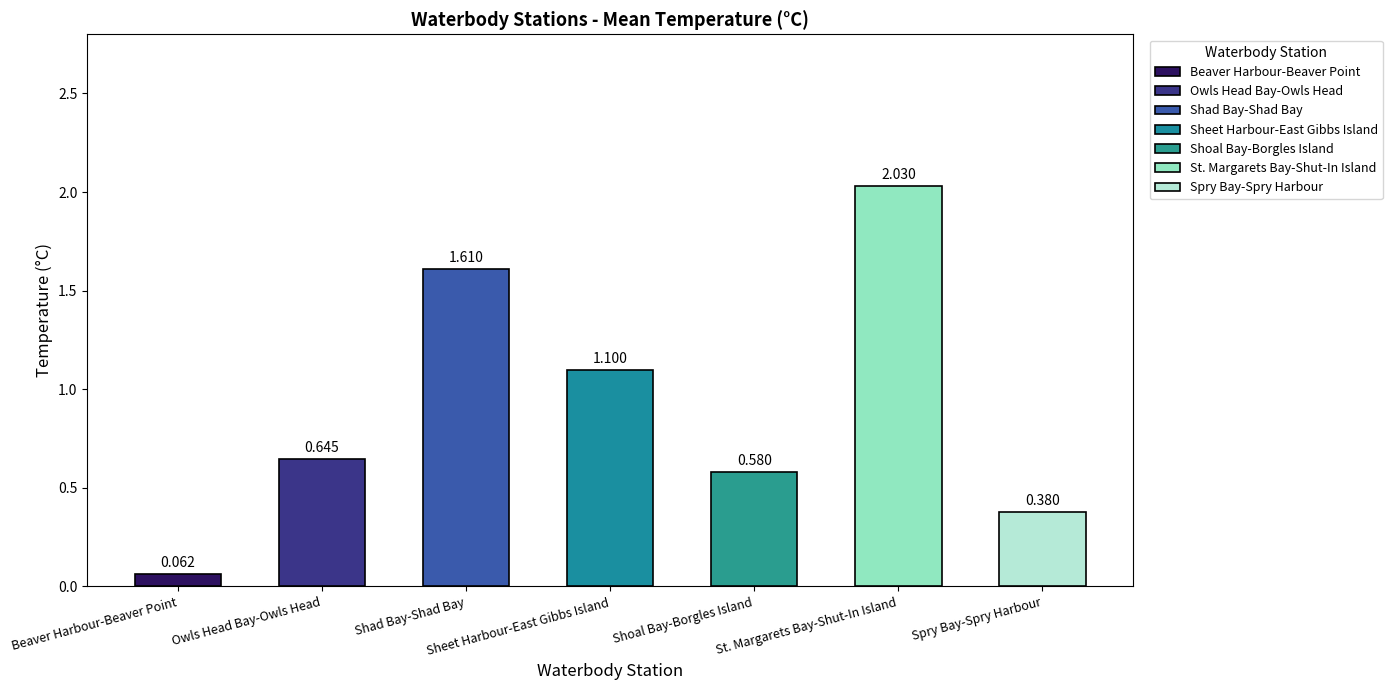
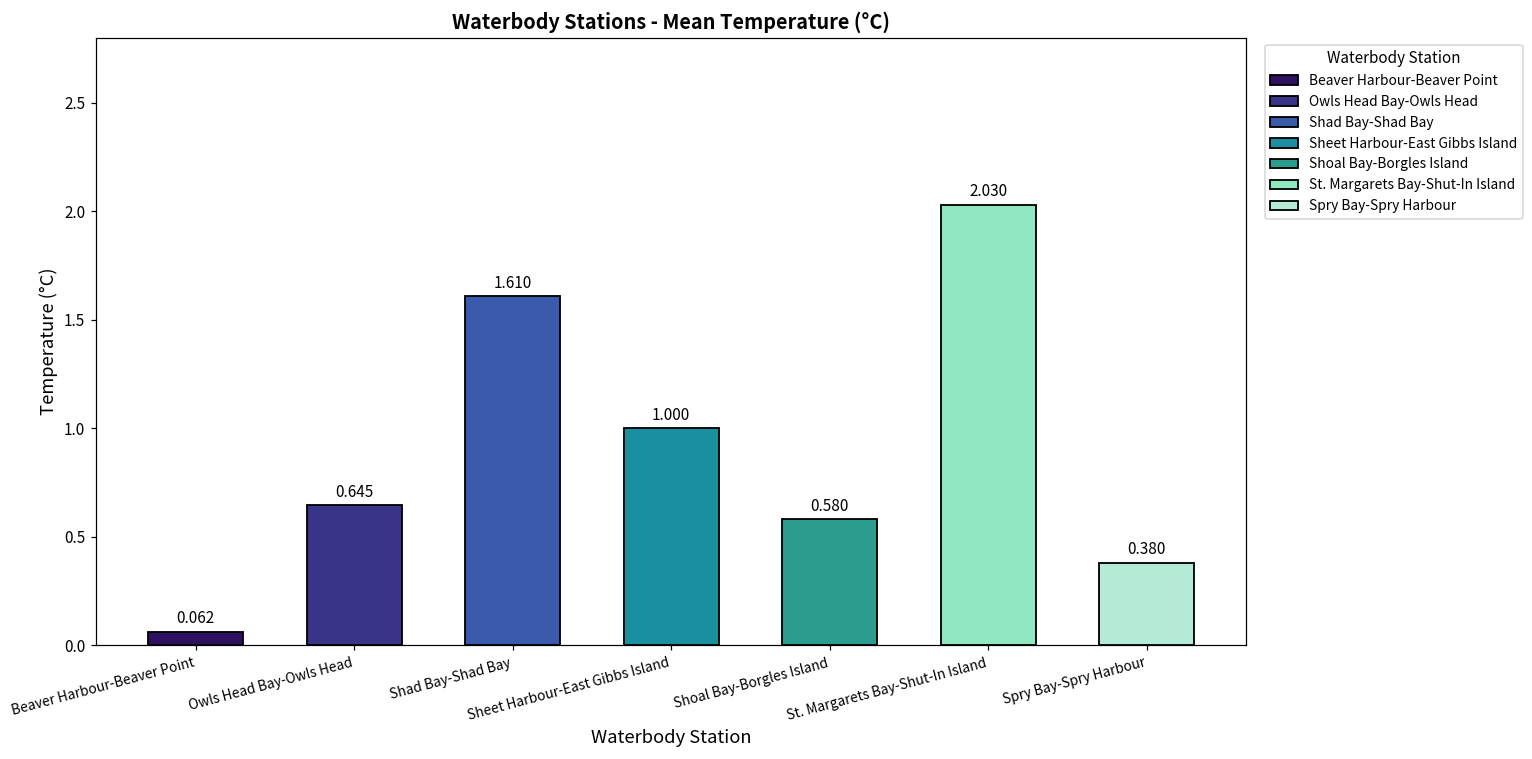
  {
    "Beaver Harbour-Beaver Point": 0.062,
    "Owls Head Bay-Owls Head": 0.645,
    "Shad Bay-Shad Bay": 1.610,
-   "Sheet Harbour-East Gibbs Island": 1.100,
+   "Sheet Harbour-East Gibbs Island": 1.000,
    "Shoal Bay-Borgles Island": 0.580,
    "St. Margarets Bay-Shut-In Island": 2.030,
    "Spry Bay-Spry Harbour": 0.380
  }
